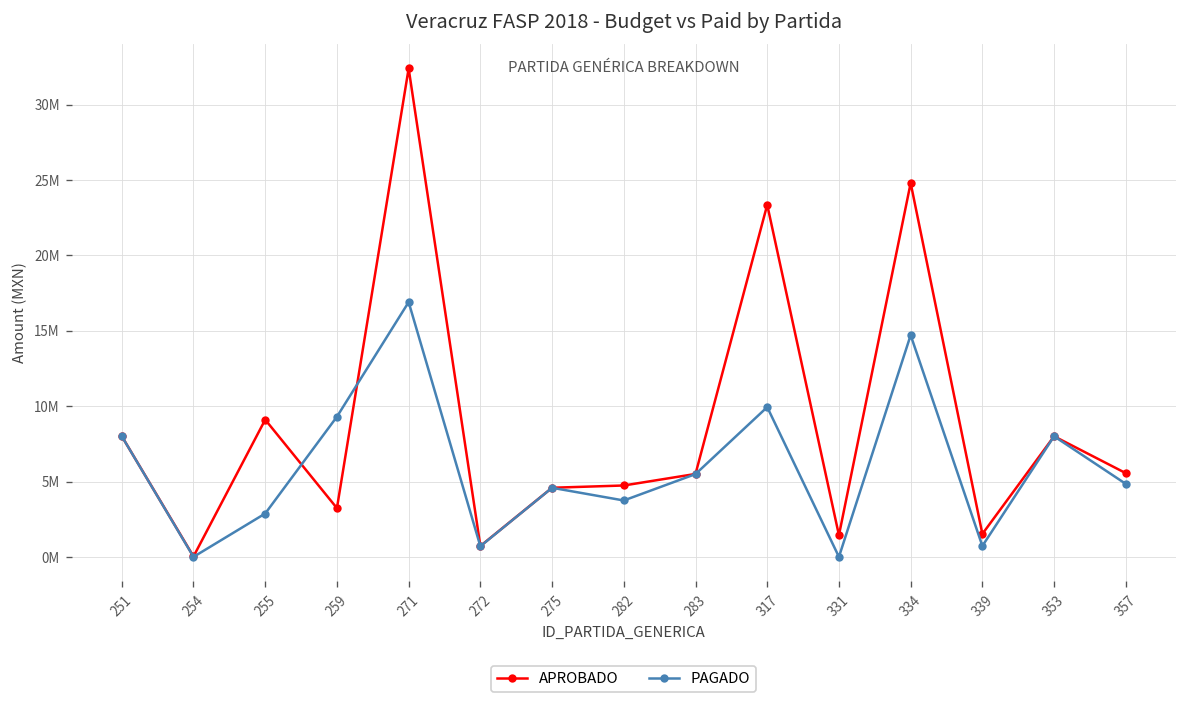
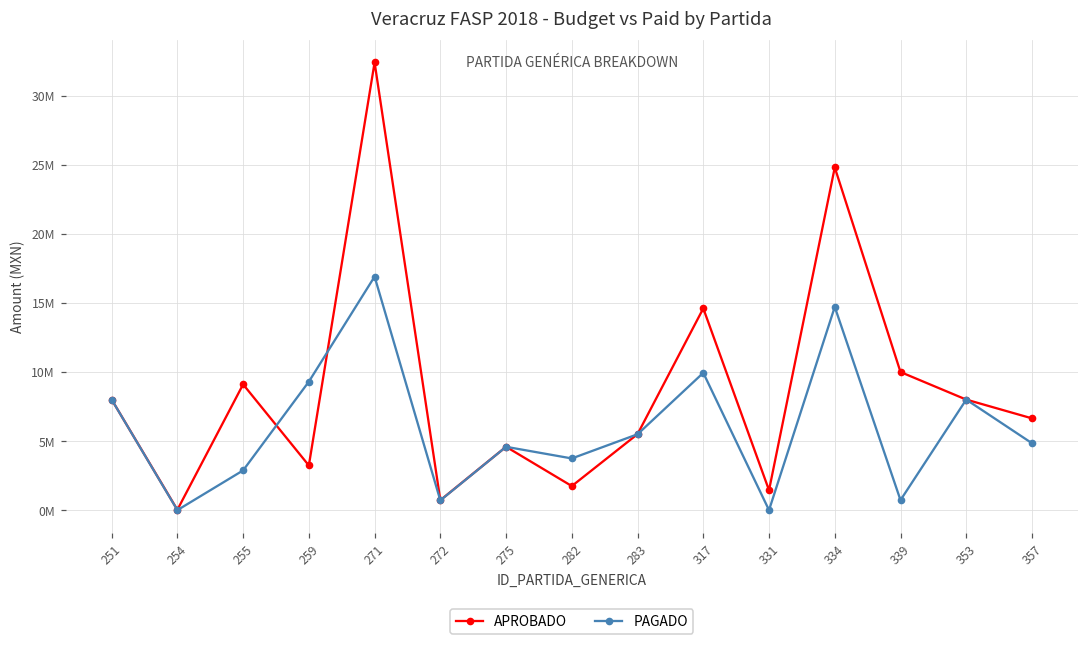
  {
    "APROBADO": {
      "255": 9100000,
      "259": 3200000,
      "271": 32400000,
-     "282": 4700000,
-     "317": 23400000,
+     "282": 1700000,
+     "317": 14600000,
      "331": 1400000,
      "334": 24800000,
-     "339": 1500000,
-     "357": 5600000
+     "339": 10000000,
+     "357": 6600000
    },
    "PAGADO": {
      "255": 2900000,
      "259": 9300000,
      "271": 16900000,
      "282": 3700000,
      "317": 9900000,
      "331": 0,
      "334": 14700000,
      "339": 700000,
      "357": 4800000
    }
  }
